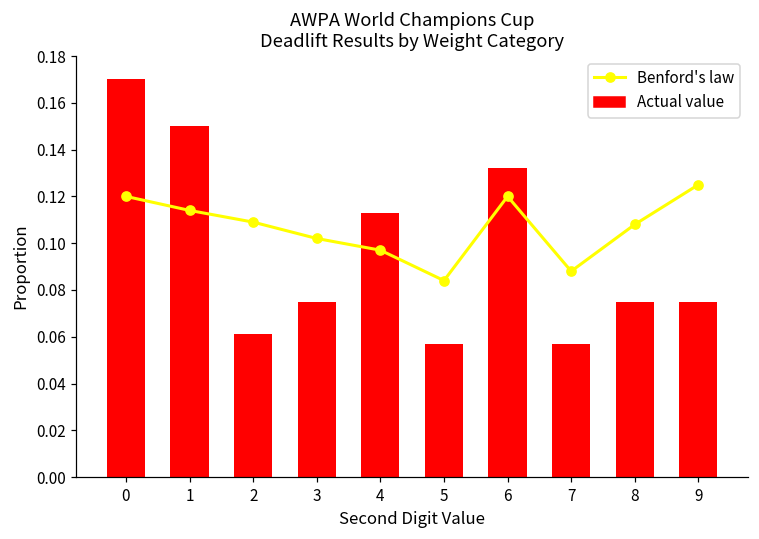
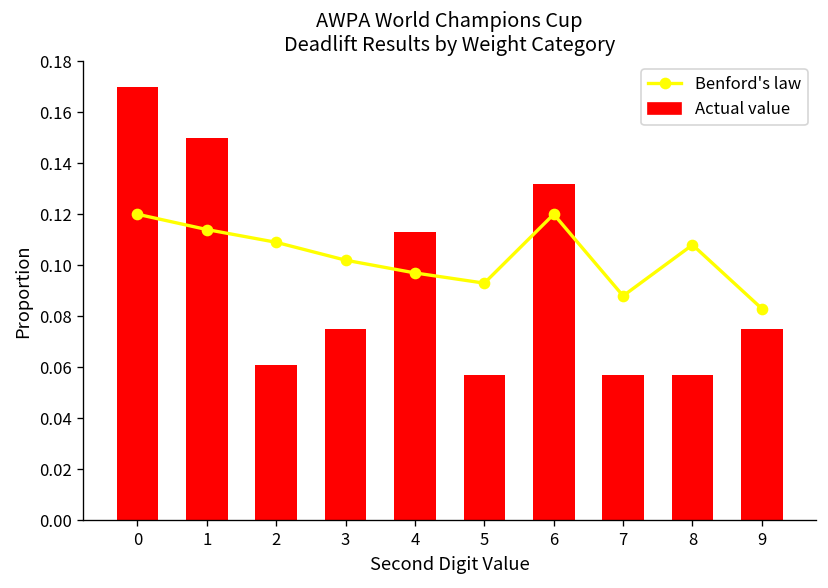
  {
    "Benford's law": {
      "0": 0.120,
      "1": 0.114,
      "2": 0.109,
      "3": 0.102,
      "4": 0.097,
-     "5": 0.084,
+     "5": 0.093,
      "6": 0.120,
      "7": 0.088,
      "8": 0.108,
-     "9": 0.125
+     "9": 0.083
    },
    "Actual value": {
      "0": 0.170,
      "1": 0.150,
      "2": 0.061,
      "3": 0.075,
      "4": 0.113,
      "5": 0.057,
      "6": 0.132,
      "7": 0.057,
-     "8": 0.075,
+     "8": 0.057,
      "9": 0.075
    }
  }
